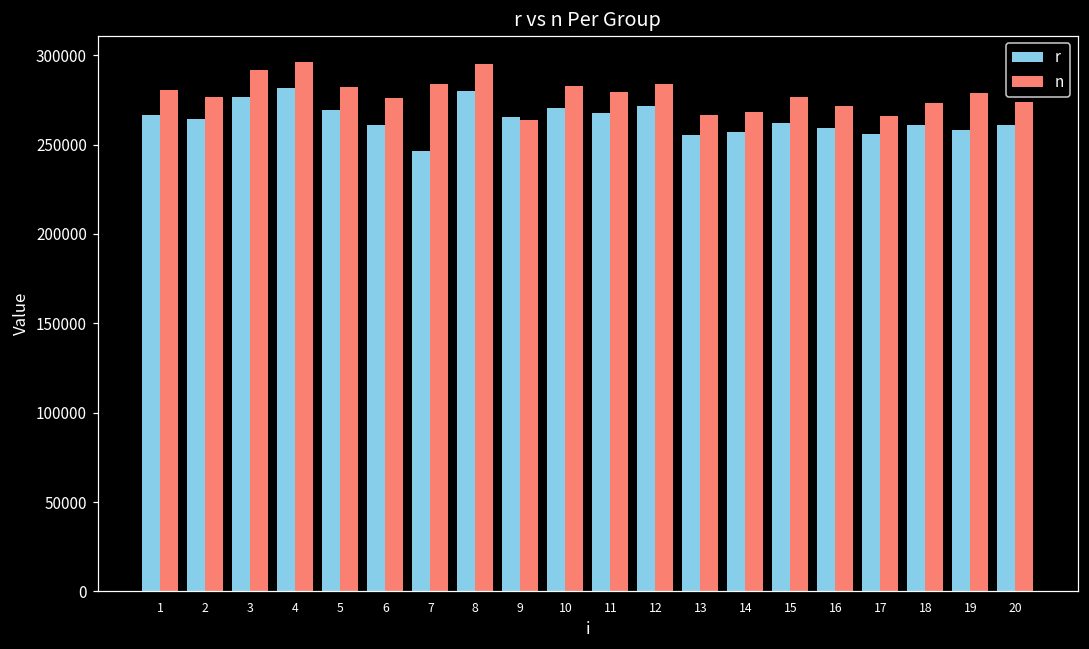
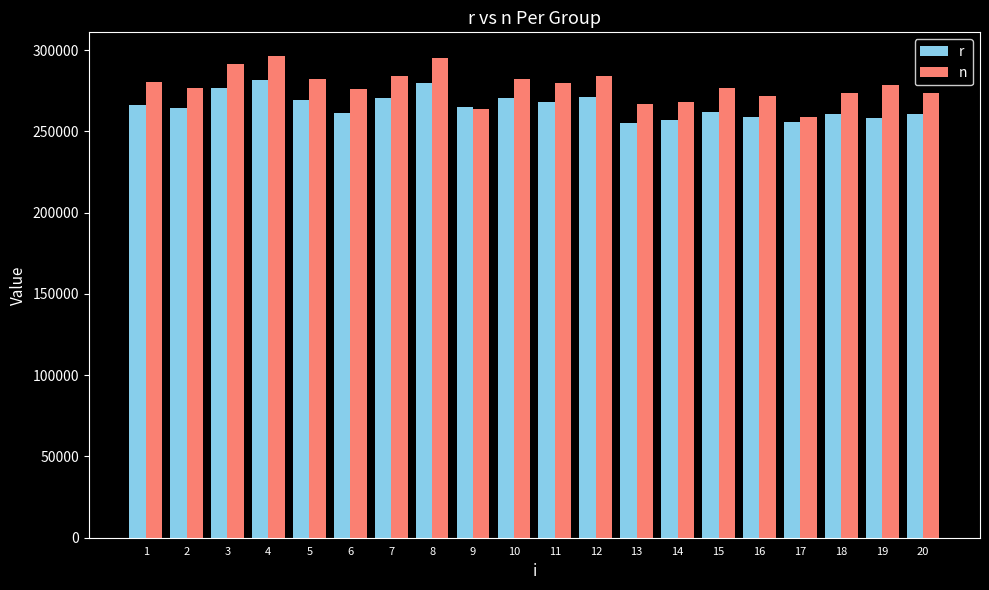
  {
    "r": {
      "1": 267000,
      "2": 264000,
      "3": 277000,
      "4": 281000,
      "5": 269000,
      "6": 261000,
-     "7": 246000,
+     "7": 270000,
      "8": 280000,
      "9": 265000,
      "10": 270000,
      "11": 268000,
      "12": 271000,
      "13": 255000,
      "14": 257000,
      "15": 262000,
      "16": 259000,
      "17": 256000,
      "18": 261000,
      "19": 258000,
      "20": 261000
    },
    "n": {
      "1": 280000,
      "2": 277000,
      "3": 292000,
      "4": 296000,
      "5": 282000,
      "6": 276000,
      "7": 284000,
      "8": 295000,
      "9": 264000,
      "10": 283000,
      "11": 280000,
      "12": 284000,
      "13": 267000,
      "14": 268000,
      "15": 277000,
      "16": 272000,
-     "17": 266000,
+     "17": 259000,
      "18": 274000,
      "19": 279000,
      "20": 274000
    }
  }
